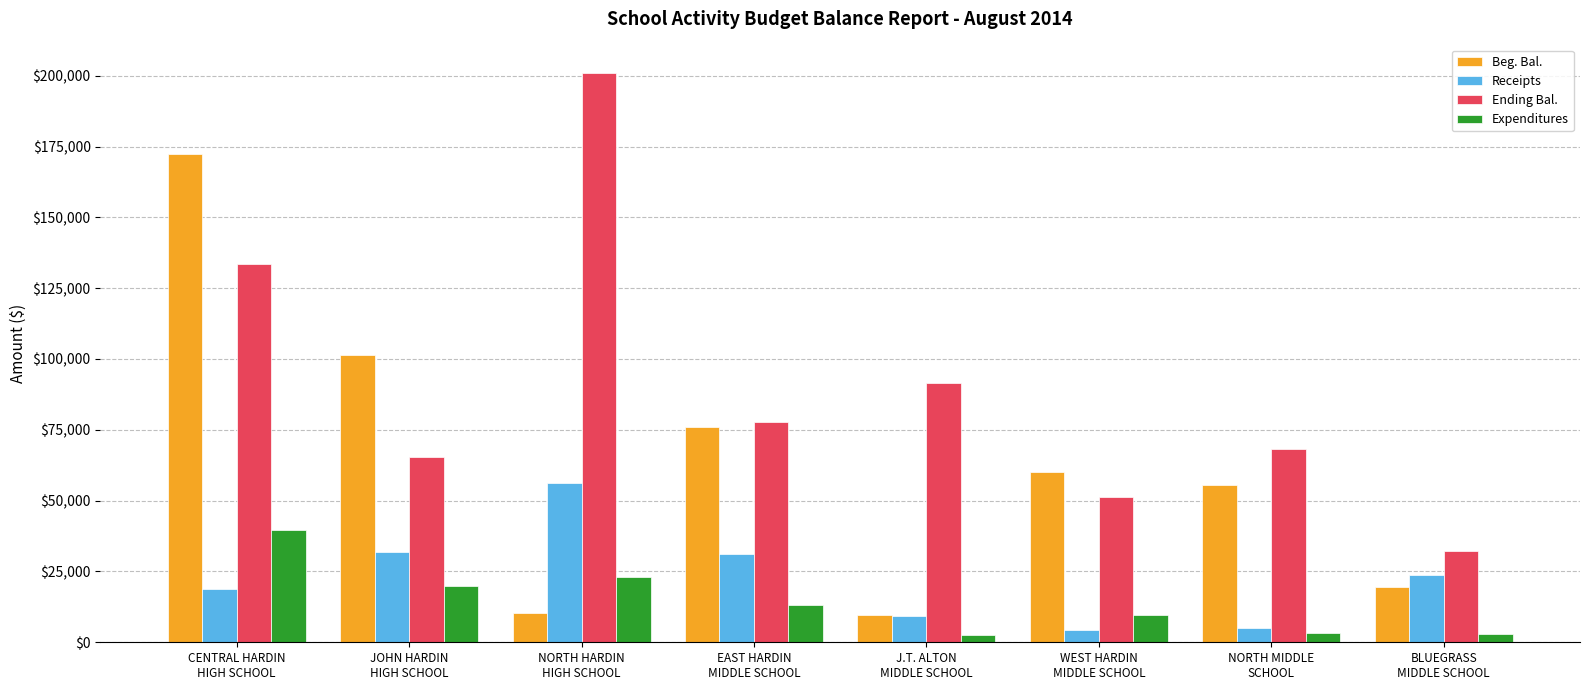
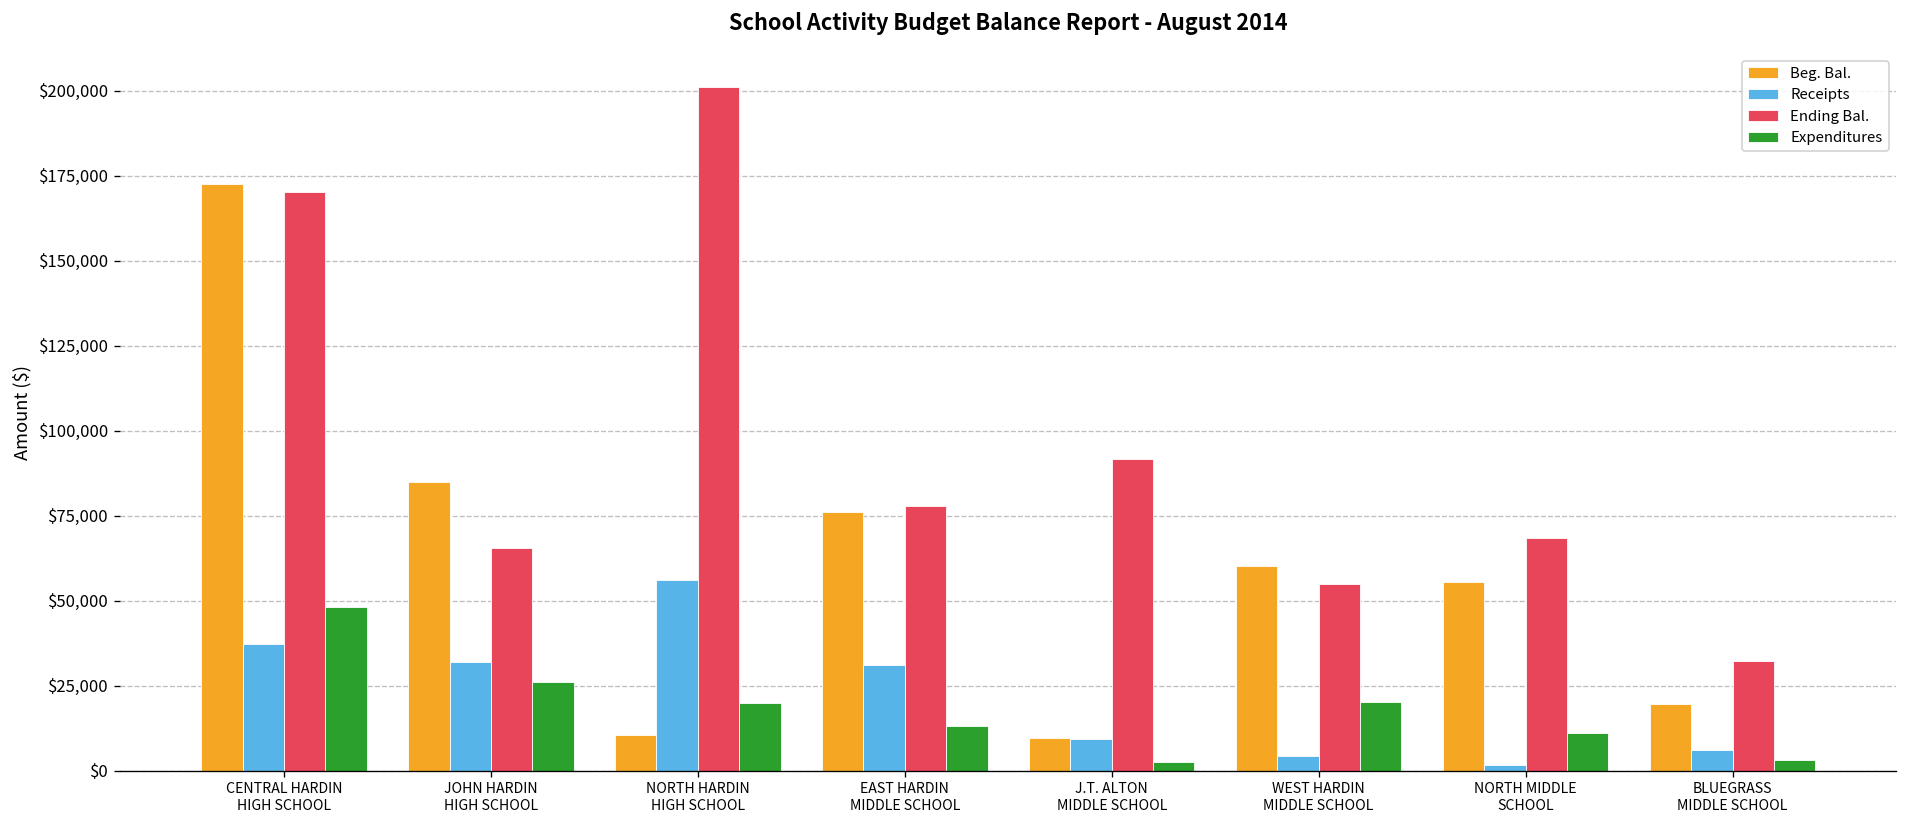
  {
    "Beg. Bal.": {
      "CENTRAL HARDIN HIGH SCHOOL": "$173,000",
-     "JOHN HARDIN HIGH SCHOOL": "$102,000",
+     "JOHN HARDIN HIGH SCHOOL": "$85,000",
      "NORTH HARDIN HIGH SCHOOL": "$10,000",
      "EAST HARDIN MIDDLE SCHOOL": "$76,000",
      "J.T. ALTON MIDDLE SCHOOL": "$10,000",
      "WEST HARDIN MIDDLE SCHOOL": "$60,000",
      "NORTH MIDDLE SCHOOL": "$55,000",
      "BLUEGRASS MIDDLE SCHOOL": "$20,000"
    },
    "Receipts": {
-     "CENTRAL HARDIN HIGH SCHOOL": "$19,000",
+     "CENTRAL HARDIN HIGH SCHOOL": "$37,000",
      "JOHN HARDIN HIGH SCHOOL": "$32,000",
      "NORTH HARDIN HIGH SCHOOL": "$56,000",
      "EAST HARDIN MIDDLE SCHOOL": "$31,000",
      "J.T. ALTON MIDDLE SCHOOL": "$9,000",
      "WEST HARDIN MIDDLE SCHOOL": "$4,000",
-     "NORTH MIDDLE SCHOOL": "$5,000",
-     "BLUEGRASS MIDDLE SCHOOL": "$24,000"
+     "NORTH MIDDLE SCHOOL": "$2,000",
+     "BLUEGRASS MIDDLE SCHOOL": "$6,000"
    },
    "Ending Bal.": {
-     "CENTRAL HARDIN HIGH SCHOOL": "$133,000",
+     "CENTRAL HARDIN HIGH SCHOOL": "$170,000",
      "JOHN HARDIN HIGH SCHOOL": "$65,000",
      "NORTH HARDIN HIGH SCHOOL": "$201,000",
      "EAST HARDIN MIDDLE SCHOOL": "$78,000",
      "J.T. ALTON MIDDLE SCHOOL": "$92,000",
-     "WEST HARDIN MIDDLE SCHOOL": "$51,000",
+     "WEST HARDIN MIDDLE SCHOOL": "$55,000",
      "NORTH MIDDLE SCHOOL": "$68,000",
      "BLUEGRASS MIDDLE SCHOOL": "$32,000"
    },
    "Expenditures": {
-     "CENTRAL HARDIN HIGH SCHOOL": "$40,000",
-     "JOHN HARDIN HIGH SCHOOL": "$20,000",
-     "NORTH HARDIN HIGH SCHOOL": "$23,000",
+     "CENTRAL HARDIN HIGH SCHOOL": "$48,000",
+     "JOHN HARDIN HIGH SCHOOL": "$26,000",
+     "NORTH HARDIN HIGH SCHOOL": "$20,000",
      "EAST HARDIN MIDDLE SCHOOL": "$13,000",
      "J.T. ALTON MIDDLE SCHOOL": "$3,000",
-     "WEST HARDIN MIDDLE SCHOOL": "$9,000",
-     "NORTH MIDDLE SCHOOL": "$3,000",
+     "WEST HARDIN MIDDLE SCHOOL": "$20,000",
+     "NORTH MIDDLE SCHOOL": "$11,000",
      "BLUEGRASS MIDDLE SCHOOL": "$3,000"
    }
  }
